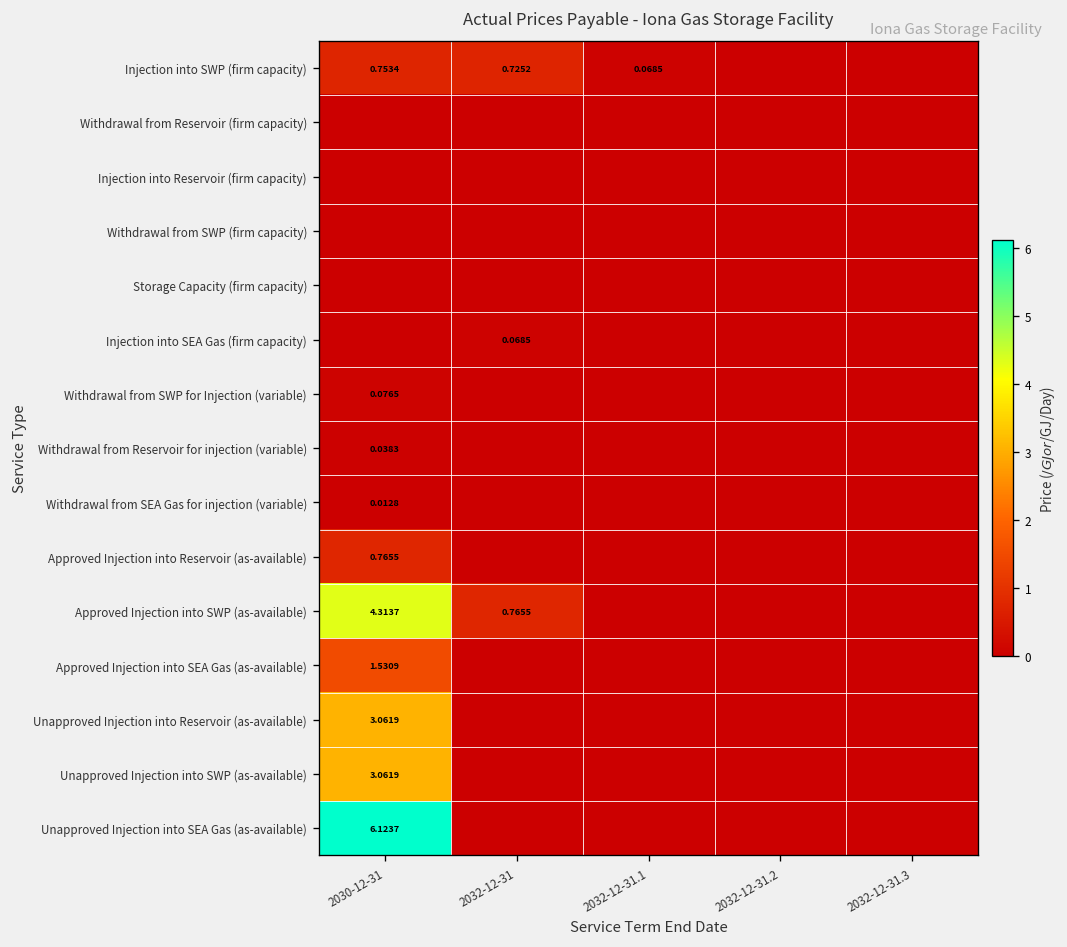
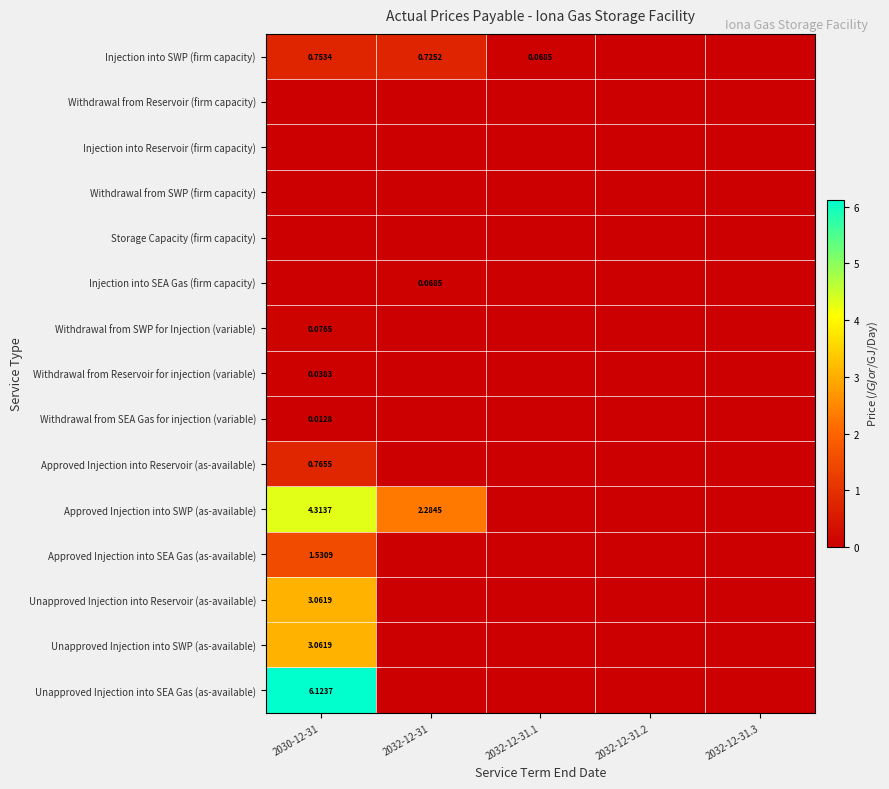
  {
    "Injection into SWP (firm capacity)": {
      "2030-12-31": 0.7534,
      "2032-12-31": 0.7252,
      "2032-12-31.1": 0.0685
    },
    "Injection into SEA Gas (firm capacity)": {
      "2032-12-31": 0.0685
    },
    "Withdrawal from SWP for Injection (variable)": {
      "2030-12-31": 0.0765
    },
    "Withdrawal from Reservoir for injection (variable)": {
      "2030-12-31": 0.0383
    },
    "Withdrawal from SEA Gas for injection (variable)": {
      "2030-12-31": 0.0128
    },
    "Approved Injection into Reservoir (as-available)": {
      "2030-12-31": 0.7655
    },
    "Approved Injection into SWP (as-available)": {
      "2030-12-31": 4.3137,
-     "2032-12-31": 0.7655
+     "2032-12-31": 2.2845
    },
    "Approved Injection into SEA Gas (as-available)": {
      "2030-12-31": 1.5309
    },
    "Unapproved Injection into Reservoir (as-available)": {
      "2030-12-31": 3.0619
    },
    "Unapproved Injection into SWP (as-available)": {
      "2030-12-31": 3.0619
    },
    "Unapproved Injection into SEA Gas (as-available)": {
      "2030-12-31": 6.1237
    }
  }
